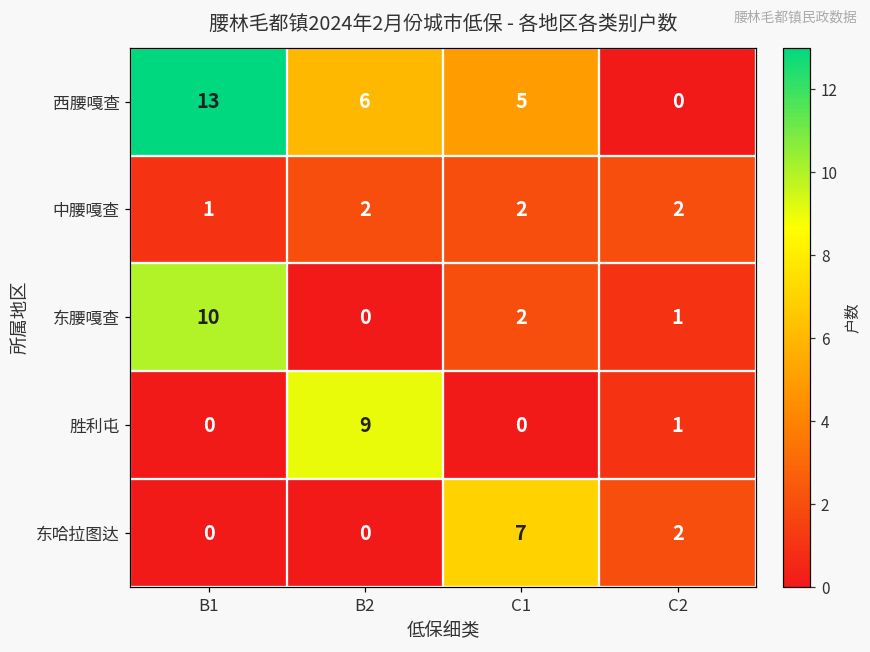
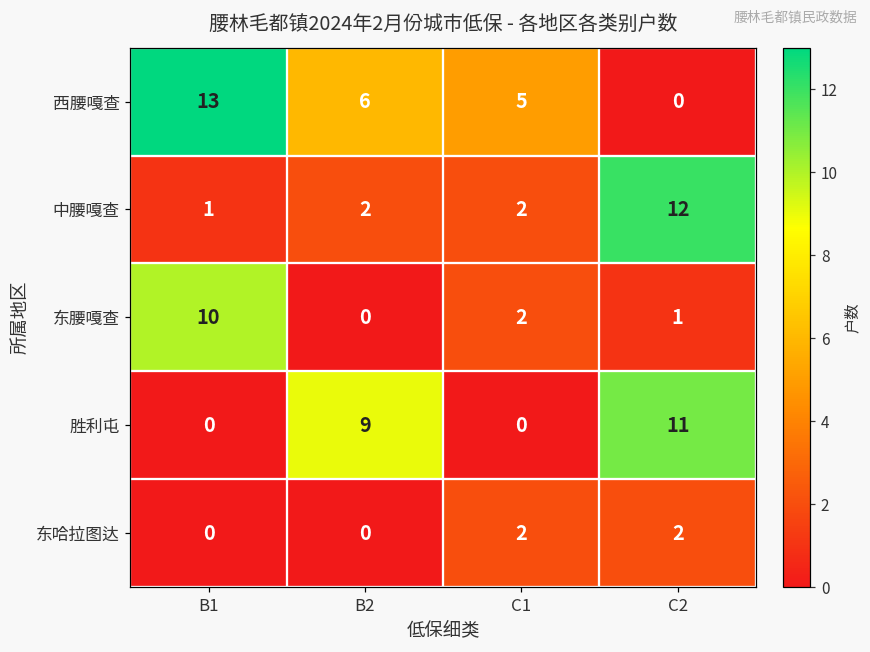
  {
    "西腰嘎查": {
      "B1": 13,
      "B2": 6,
      "C1": 5,
      "C2": 0
    },
    "中腰嘎查": {
      "B1": 1,
      "B2": 2,
      "C1": 2,
-     "C2": 2
+     "C2": 12
    },
    "东腰嘎查": {
      "B1": 10,
      "B2": 0,
      "C1": 2,
      "C2": 1
    },
    "胜利屯": {
      "B1": 0,
      "B2": 9,
      "C1": 0,
-     "C2": 1
+     "C2": 11
    },
    "东哈拉图达": {
      "B1": 0,
      "B2": 0,
-     "C1": 7,
+     "C1": 2,
      "C2": 2
    }
  }
